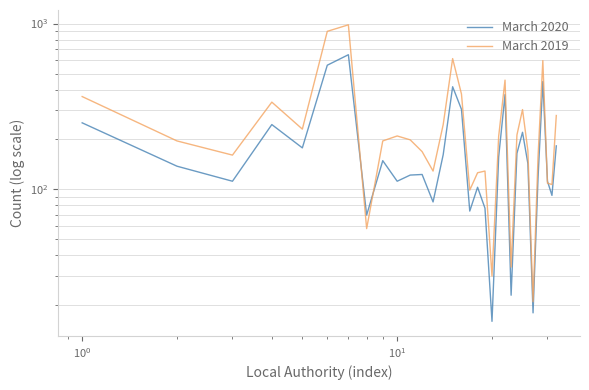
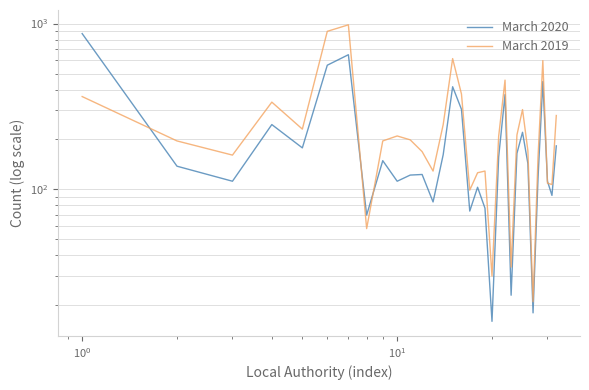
  {
    "March 2020": {
-     "10^0": 250,
+     "10^0": 900,
      "10^1": 110
    },
    "March 2019": {
      "10^0": 360,
      "10^1": 210
    }
  }
